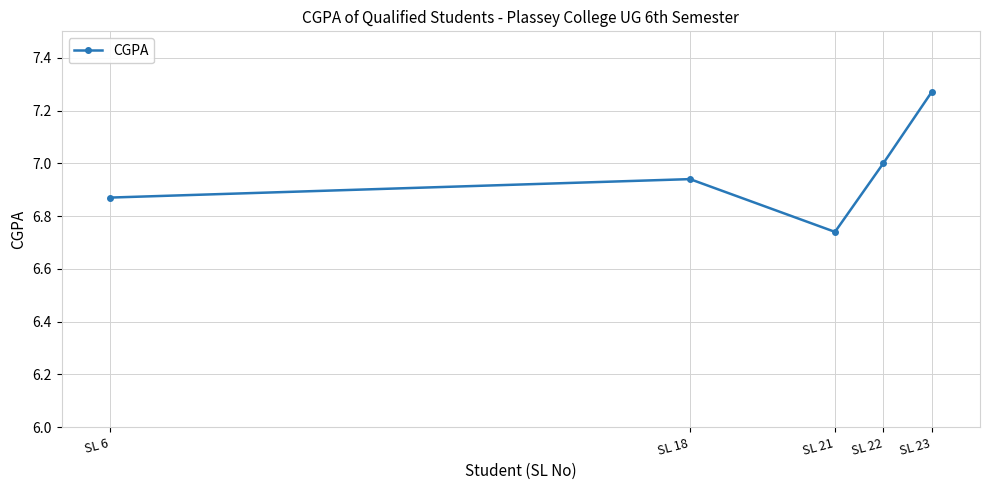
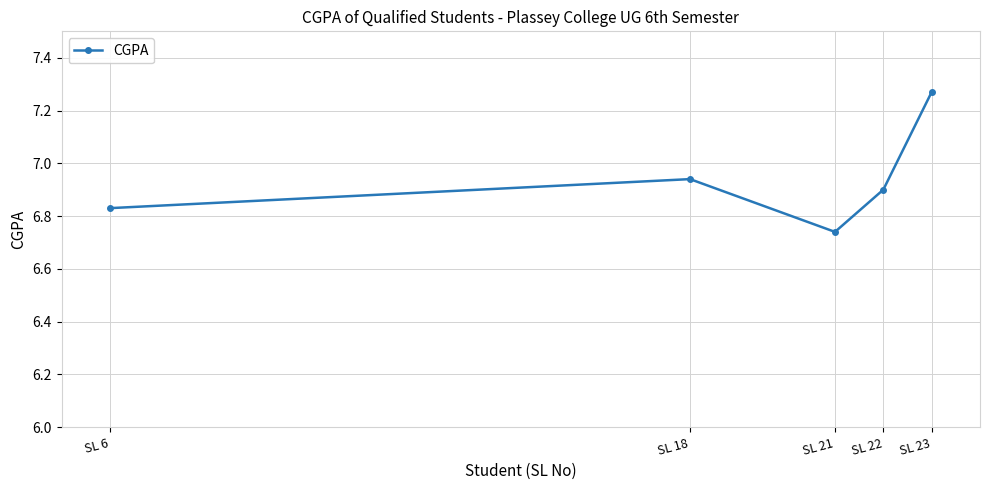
  {
-   "SL 6": 6.87,
+   "SL 6": 6.83,
    "SL 18": 6.94,
    "SL 21": 6.74,
-   "SL 22": 7.0,
+   "SL 22": 6.9,
    "SL 23": 7.27
  }
